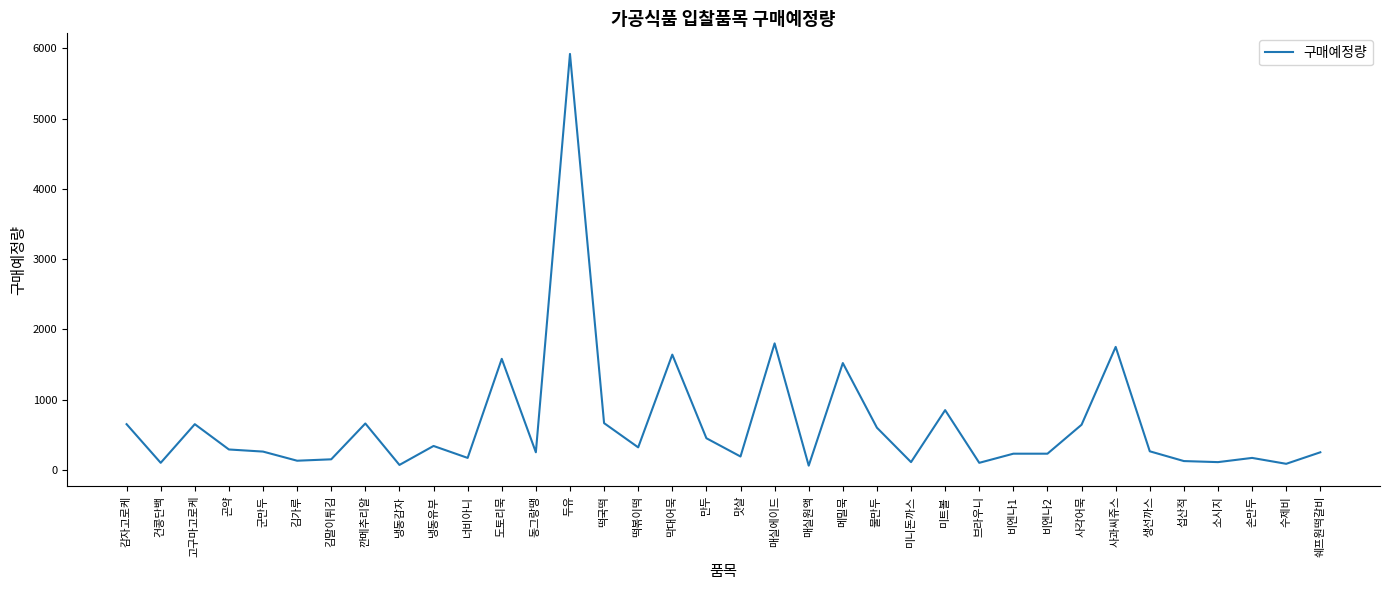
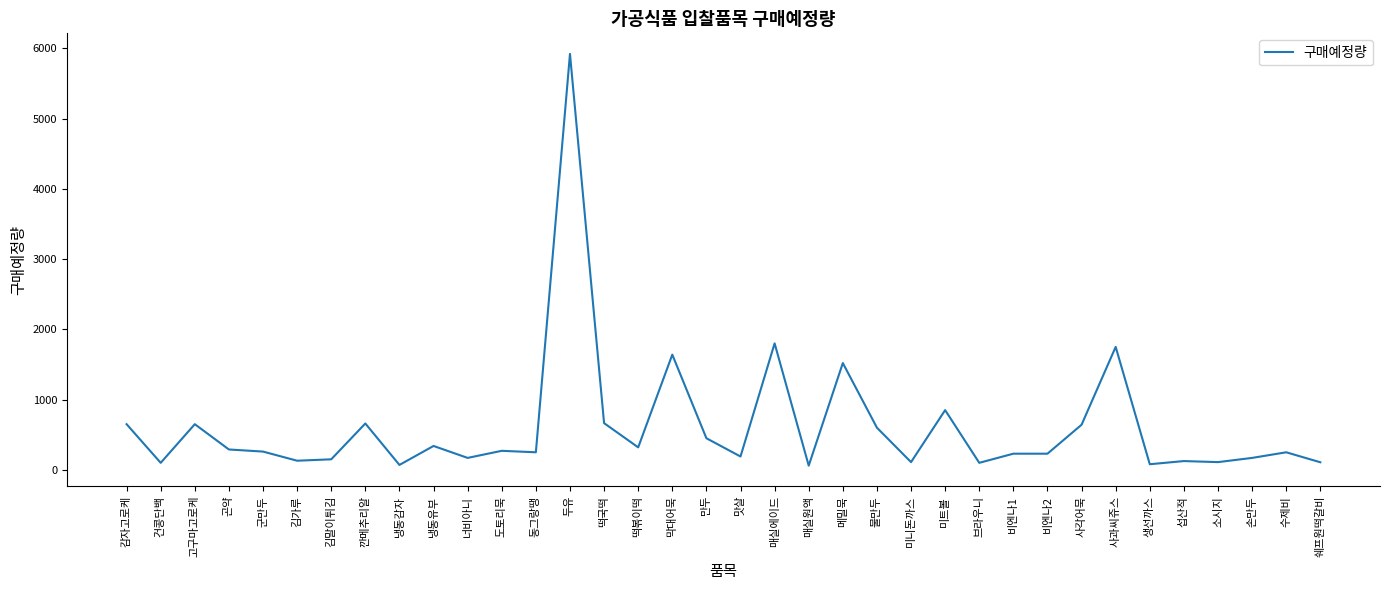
  {
    "감자고로케": 700,
    "건콩단백": 100,
    "고구마고로케": 700,
    "곤약": 300,
    "군만두": 300,
    "김가루": 100,
    "김말이튀김": 200,
    "깐메추리알": 700,
    "냉동감자": 100,
    "냉동유부": 300,
    "너비아니": 200,
-   "도토리묵": 1600,
+   "도토리묵": 300,
    "동그랑땡": 300,
    "두유": 5900,
    "떡국떡": 700,
    "떡볶이떡": 300,
    "막대어묵": 1600,
    "만두": 500,
    "맛살": 200,
    "매실에이드": 1800,
    "매실원액": 100,
    "메밀묵": 1500,
    "물만두": 600,
    "미니돈까스": 100,
    "미트볼": 900,
    "브라우니": 100,
    "비엔나1": 200,
    "비엔나2": 200,
    "사각어묵": 600,
    "사과씨쥬스": 1800,
-   "생선까스": 300,
+   "생선까스": 100,
    "섭산적": 100,
    "소시지": 100,
    "손만두": 200,
-   "수제비": 100,
-   "쉐프원떡갈비": 300
+   "수제비": 300,
+   "쉐프원떡갈비": 100
  }
